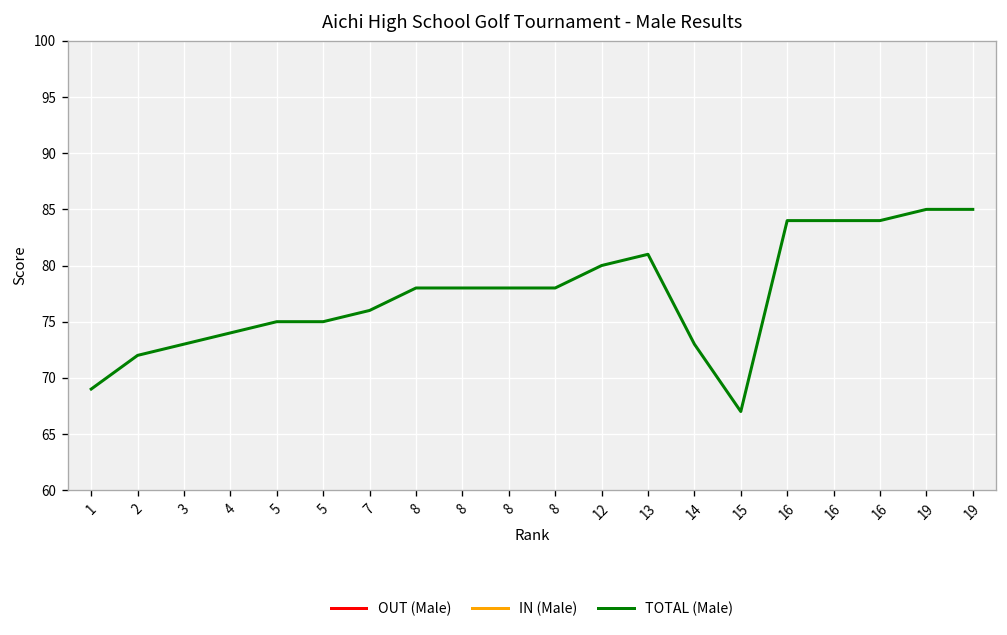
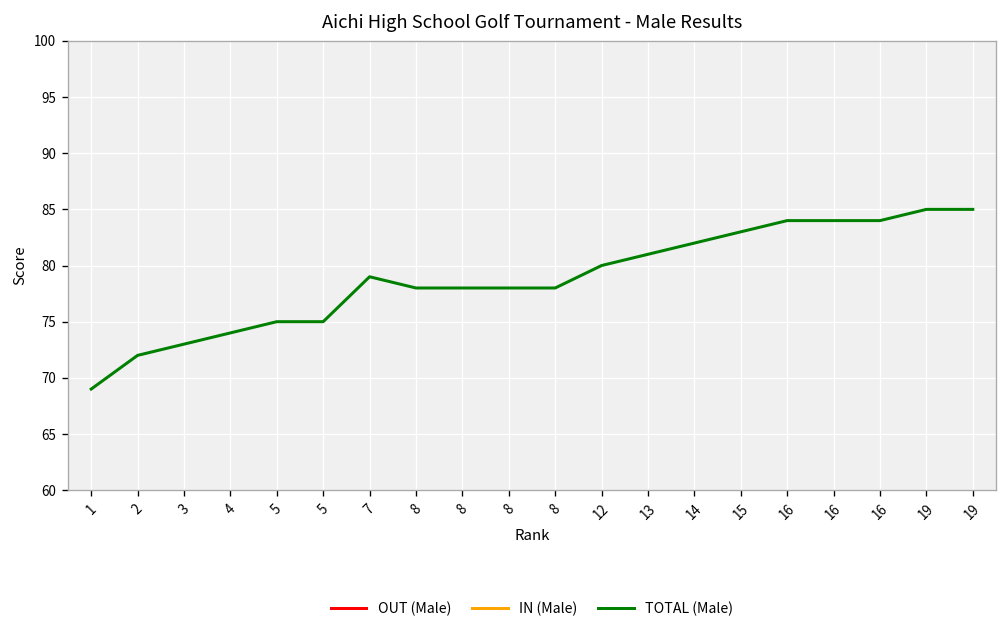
  {
    "TOTAL (Male)": {
      "1": 69,
      "2": 72,
      "3": 73,
      "4": 74,
-     "7": 76,
+     "7": 79,
      "12": 80,
      "13": 81,
-     "14": 73,
-     "15": 67
+     "14": 82,
+     "15": 83
    }
  }
